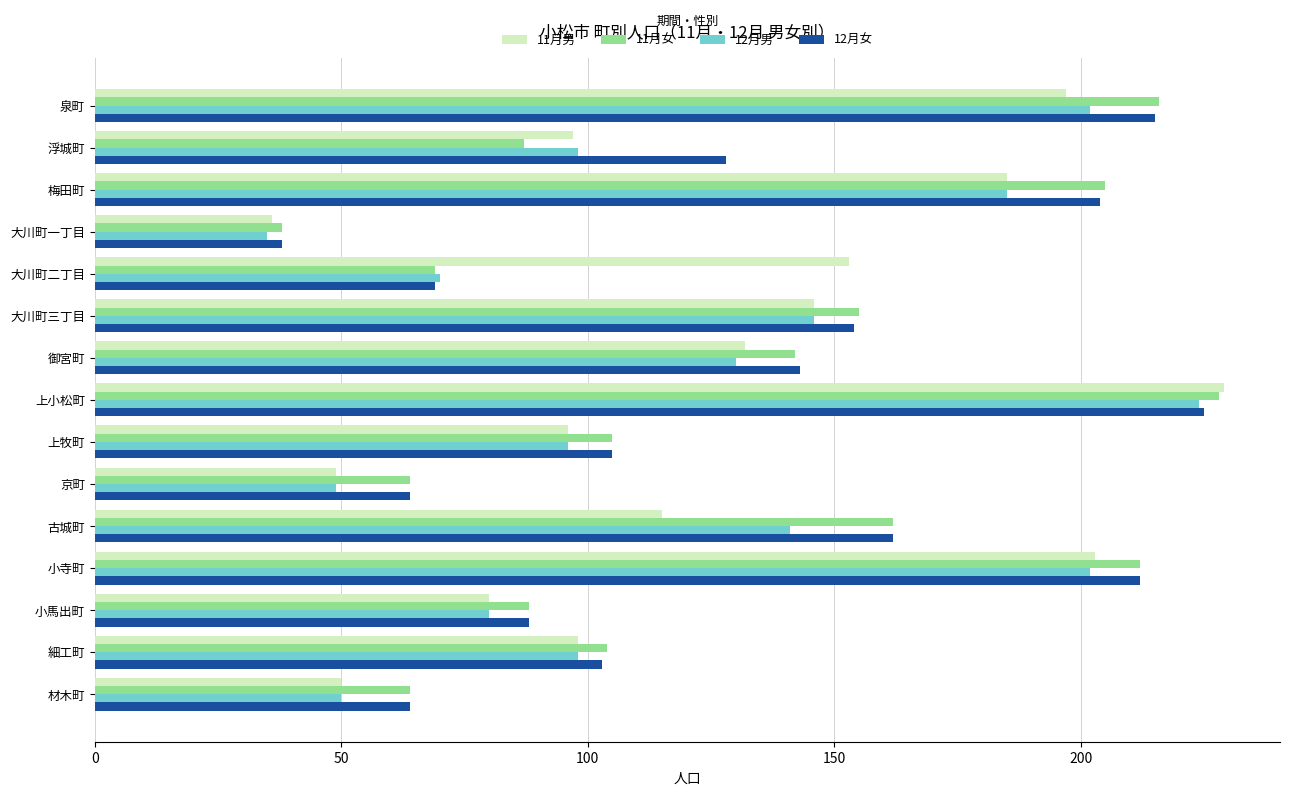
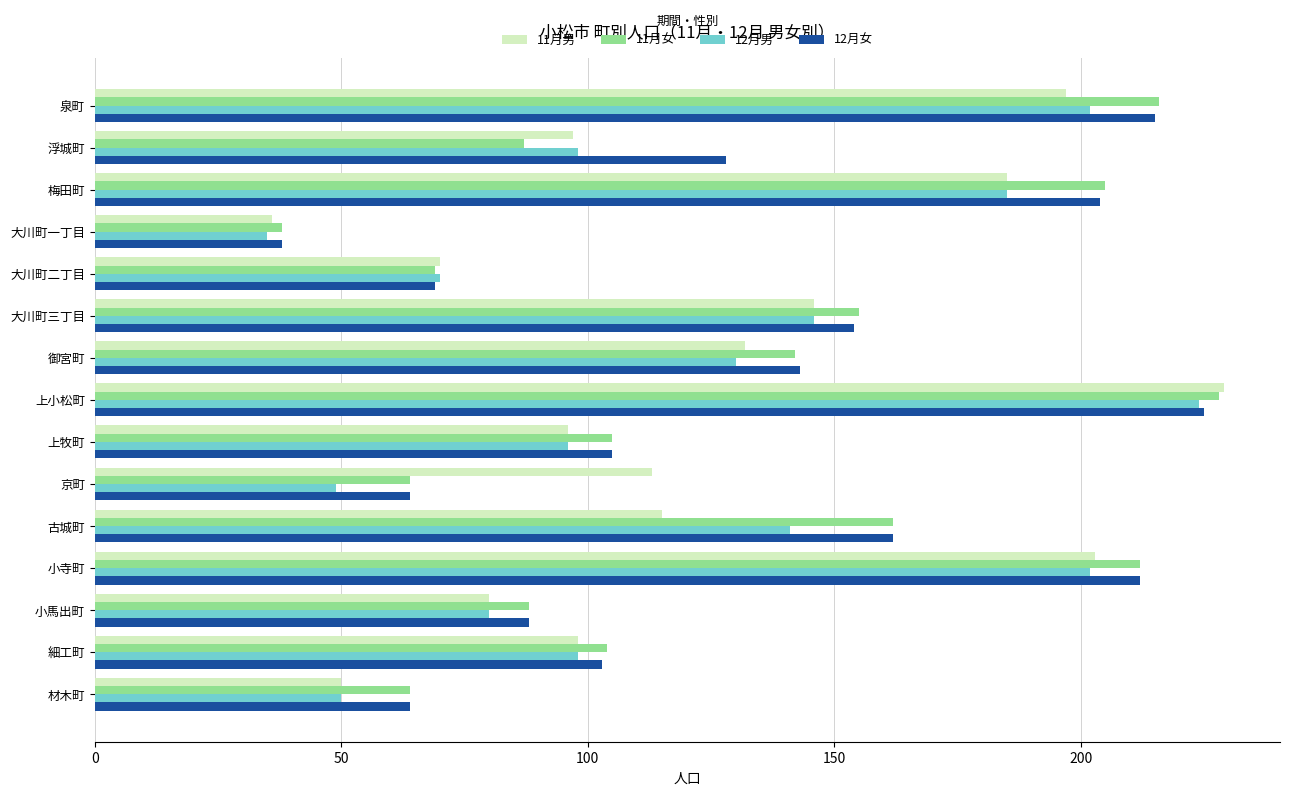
  {
    "11月男": {
      "泉町": 197,
      "浮城町": 97,
      "梅田町": 185,
      "大川町一丁目": 36,
-     "大川町二丁目": 153,
+     "大川町二丁目": 70,
      "大川町三丁目": 146,
      "御宮町": 132,
      "上小松町": 229,
      "上牧町": 96,
-     "京町": 49,
+     "京町": 113,
      "古城町": 115,
      "小寺町": 203,
      "小馬出町": 80,
      "細工町": 98,
      "材木町": 50
    },
    "11月女": {
      "泉町": 216,
      "浮城町": 87,
      "梅田町": 205,
      "大川町一丁目": 38,
      "大川町二丁目": 69,
      "大川町三丁目": 155,
      "御宮町": 142,
      "上小松町": 228,
      "上牧町": 105,
      "京町": 64,
      "古城町": 162,
      "小寺町": 212,
      "小馬出町": 88,
      "細工町": 104,
      "材木町": 64
    },
    "12月男": {
      "泉町": 202,
      "浮城町": 98,
      "梅田町": 185,
      "大川町一丁目": 35,
      "大川町二丁目": 70,
      "大川町三丁目": 146,
      "御宮町": 130,
      "上小松町": 224,
      "上牧町": 96,
      "京町": 49,
      "古城町": 141,
      "小寺町": 202,
      "小馬出町": 80,
      "細工町": 98,
      "材木町": 50
    },
    "12月女": {
      "泉町": 215,
      "浮城町": 128,
      "梅田町": 204,
      "大川町一丁目": 38,
      "大川町二丁目": 69,
      "大川町三丁目": 154,
      "御宮町": 143,
      "上小松町": 225,
      "上牧町": 105,
      "京町": 64,
      "古城町": 162,
      "小寺町": 212,
      "小馬出町": 88,
      "細工町": 103,
      "材木町": 64
    }
  }
